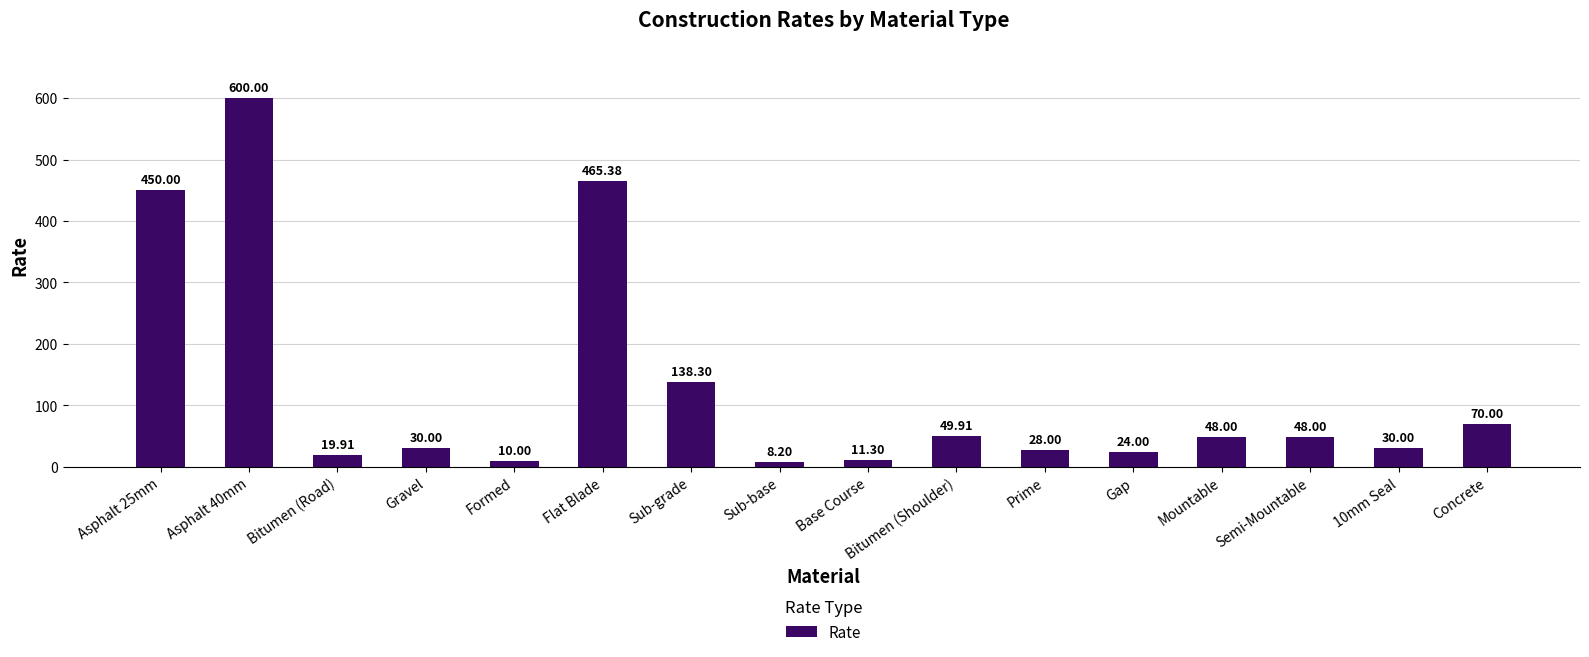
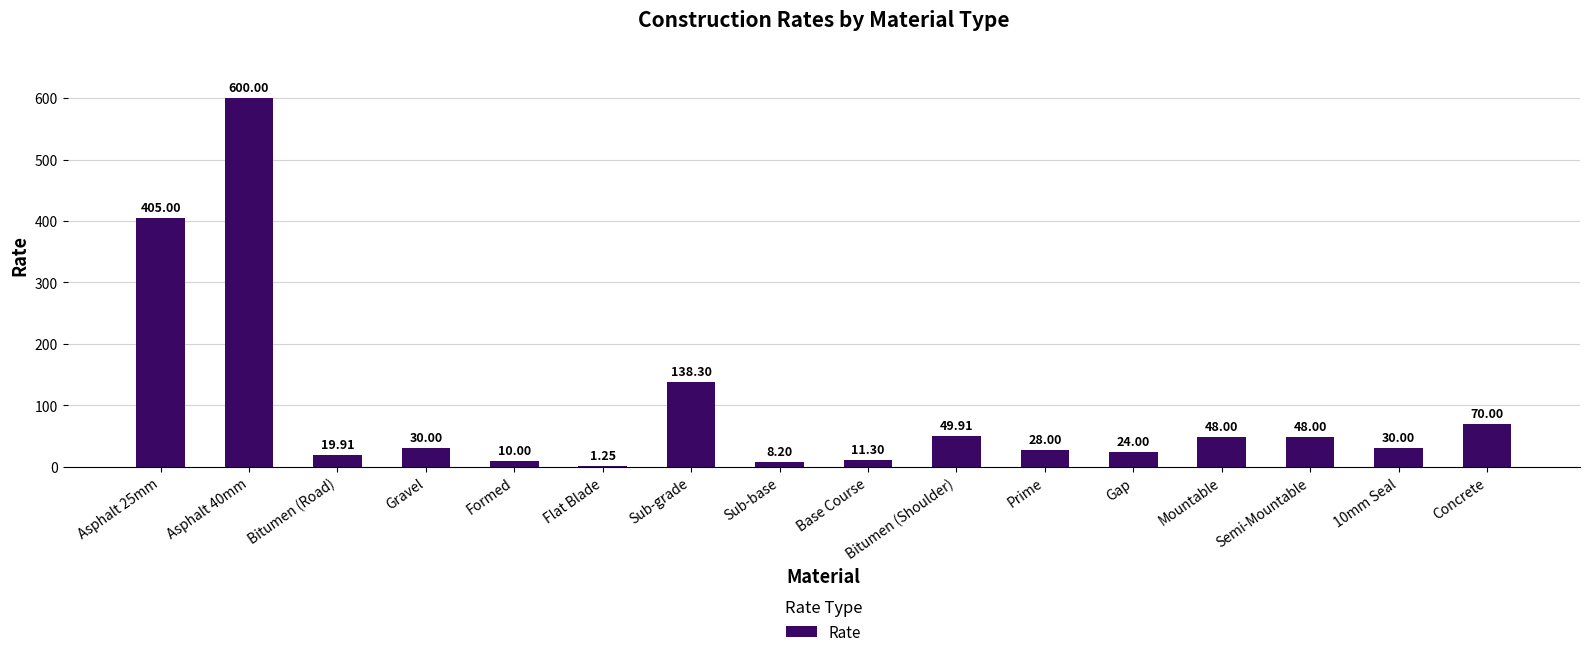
  {
-   "Asphalt 25mm": 450.00,
+   "Asphalt 25mm": 405.00,
    "Asphalt 40mm": 600.00,
    "Bitumen (Road)": 19.91,
    "Gravel": 30.00,
    "Formed": 10.00,
-   "Flat Blade": 465.38,
+   "Flat Blade": 1.25,
    "Sub-grade": 138.30,
    "Sub-base": 8.20,
    "Base Course": 11.30,
    "Bitumen (Shoulder)": 49.91,
    "Prime": 28.00,
    "Gap": 24.00,
    "Mountable": 48.00,
    "Semi-Mountable": 48.00,
    "10mm Seal": 30.00,
    "Concrete": 70.00
  }
